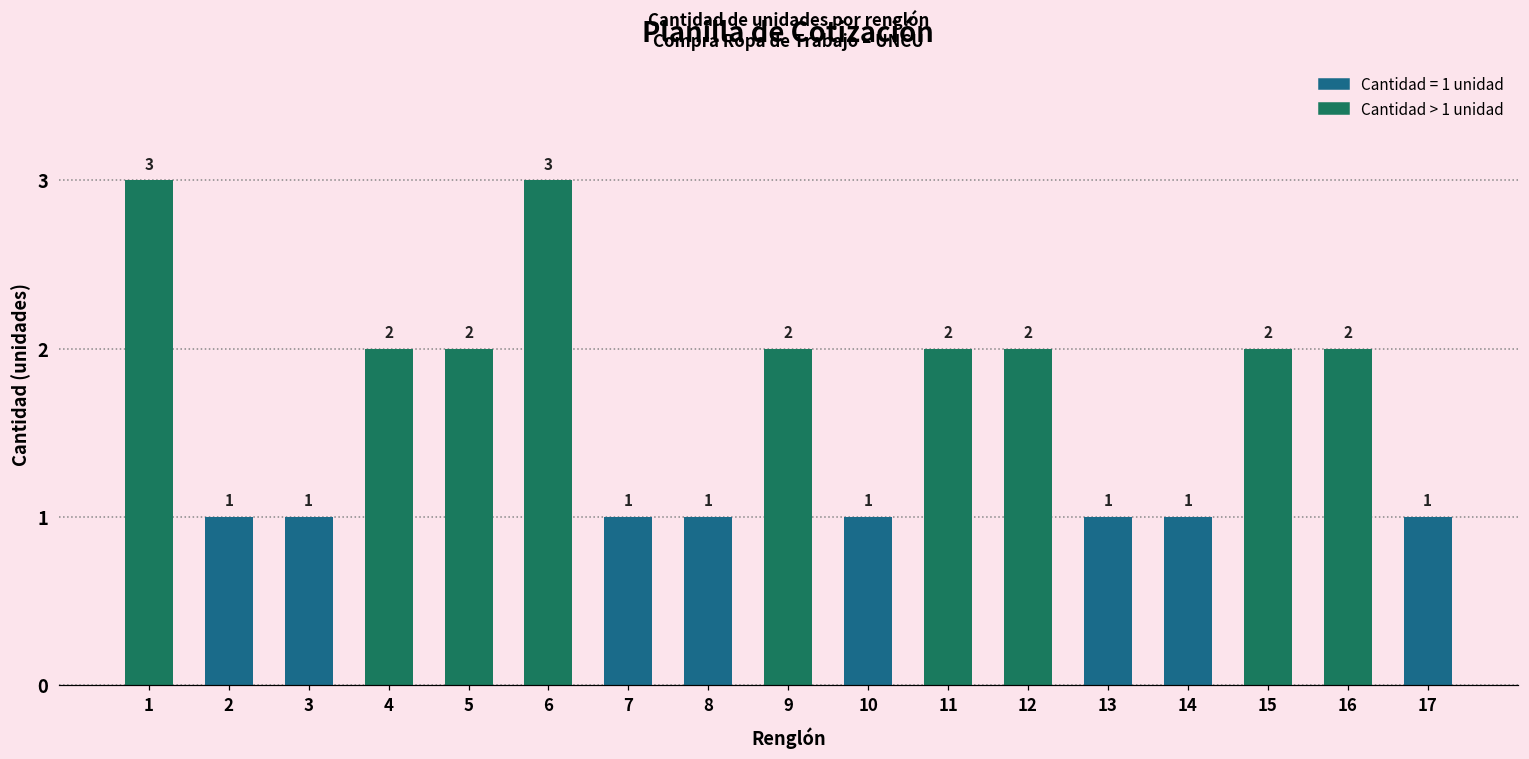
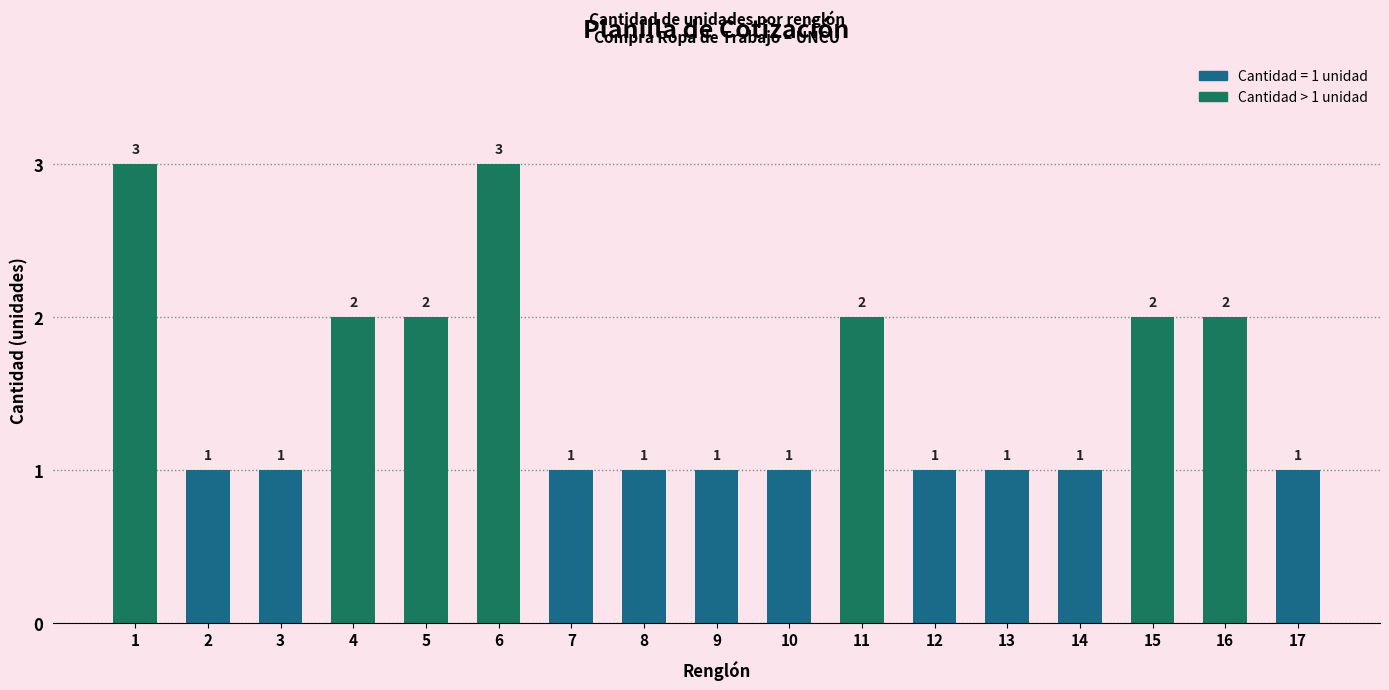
  {
    "1": 3,
    "2": 1,
    "3": 1,
    "4": 2,
    "5": 2,
    "6": 3,
    "7": 1,
    "8": 1,
-   "9": 2,
+   "9": 1,
    "10": 1,
    "11": 2,
-   "12": 2,
+   "12": 1,
    "13": 1,
    "14": 1,
    "15": 2,
    "16": 2,
    "17": 1
  }
